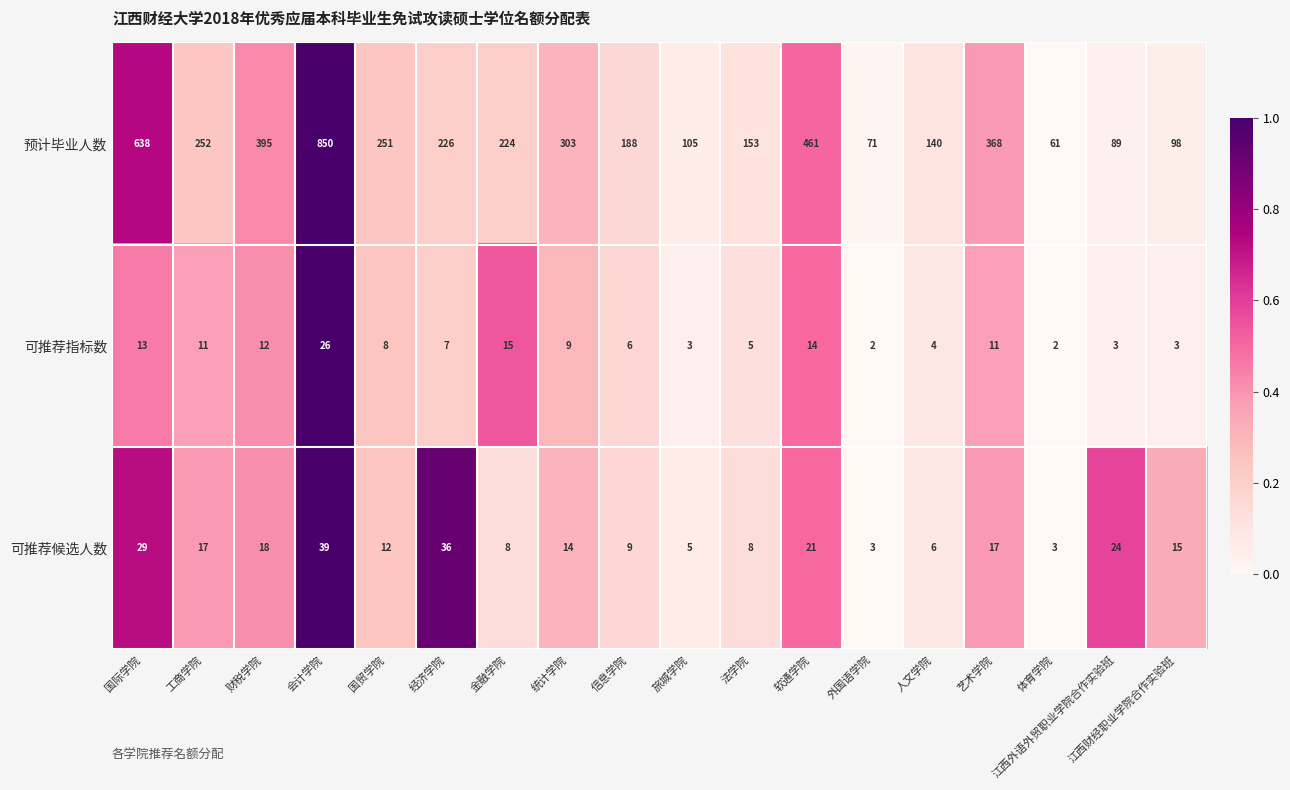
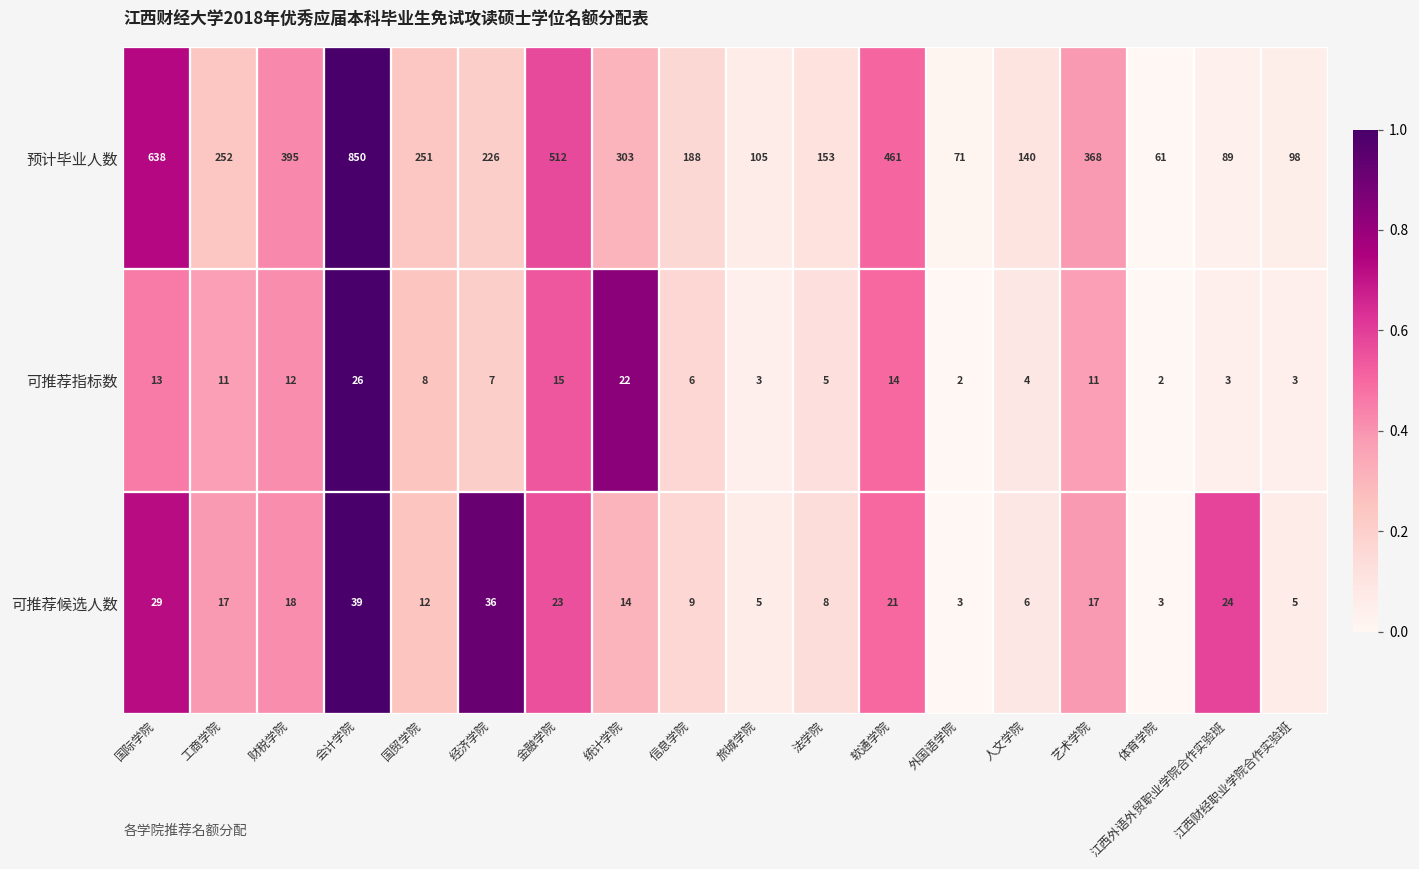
  {
    "预计毕业人数": {
      "国际学院": 638,
      "工商学院": 252,
      "财税学院": 395,
      "会计学院": 850,
      "国贸学院": 251,
      "经济学院": 226,
-     "金融学院": 224,
+     "金融学院": 512,
      "统计学院": 303,
      "信息学院": 188,
      "旅城学院": 105,
      "法学院": 153,
      "软通学院": 461,
      "外国语学院": 71,
      "人文学院": 140,
      "艺术学院": 368,
      "体育学院": 61,
      "江西外语外贸职业学院合作实验班": 89,
      "江西财经职业学院合作实验班": 98
    },
    "可推荐指标数": {
      "国际学院": 13,
      "工商学院": 11,
      "财税学院": 12,
      "会计学院": 26,
      "国贸学院": 8,
      "经济学院": 7,
      "金融学院": 15,
-     "统计学院": 9,
+     "统计学院": 22,
      "信息学院": 6,
      "旅城学院": 3,
      "法学院": 5,
      "软通学院": 14,
      "外国语学院": 2,
      "人文学院": 4,
      "艺术学院": 11,
      "体育学院": 2,
      "江西外语外贸职业学院合作实验班": 3,
      "江西财经职业学院合作实验班": 3
    },
    "可推荐候选人数": {
      "国际学院": 29,
      "工商学院": 17,
      "财税学院": 18,
      "会计学院": 39,
      "国贸学院": 12,
      "经济学院": 36,
-     "金融学院": 8,
+     "金融学院": 23,
      "统计学院": 14,
      "信息学院": 9,
      "旅城学院": 5,
      "法学院": 8,
      "软通学院": 21,
      "外国语学院": 3,
      "人文学院": 6,
      "艺术学院": 17,
      "体育学院": 3,
      "江西外语外贸职业学院合作实验班": 24,
-     "江西财经职业学院合作实验班": 15
+     "江西财经职业学院合作实验班": 5
    }
  }
